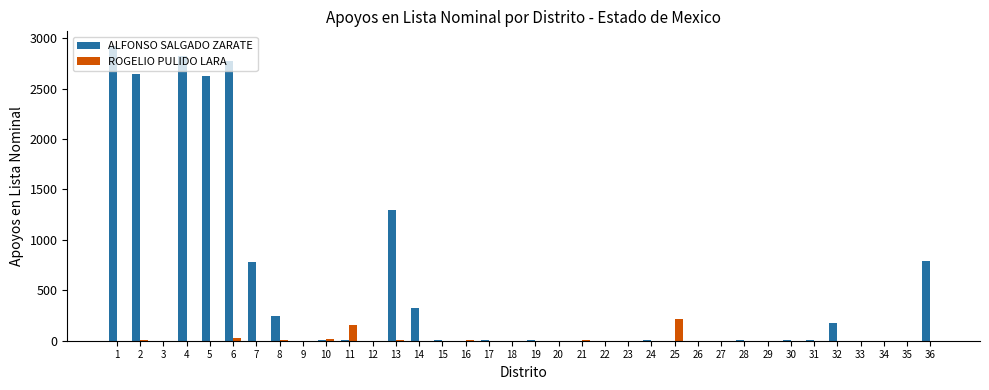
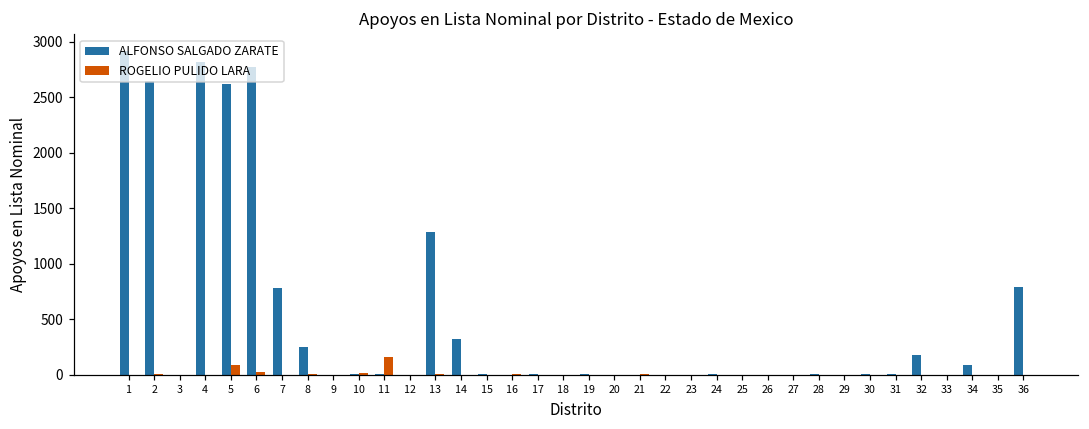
  {
    "ALFONSO SALGADO ZARATE": {
      "2": 2650,
      "3": 0,
      "5": 2620,
      "7": 780,
      "8": 250,
      "9": 0,
      "13": 1290,
      "14": 330,
      "21": 0,
      "23": 0,
      "26": 0,
      "29": 0,
      "32": 180,
-     "34": 0,
+     "34": 90,
      "35": 0,
      "36": 790
    },
    "ROGELIO PULIDO LARA": {
      "1": 0,
      "3": 0,
      "4": 0,
-     "5": 0,
+     "5": 90,
      "9": 0,
      "11": 160,
      "12": 0,
      "19": 0,
      "20": 0,
      "23": 0,
-     "25": 220,
+     "25": 0,
      "26": 0,
      "27": 0,
      "30": 0,
      "31": 0,
      "32": 0,
      "33": 0,
      "34": 0,
      "35": 0,
      "36": 0
    }
  }
